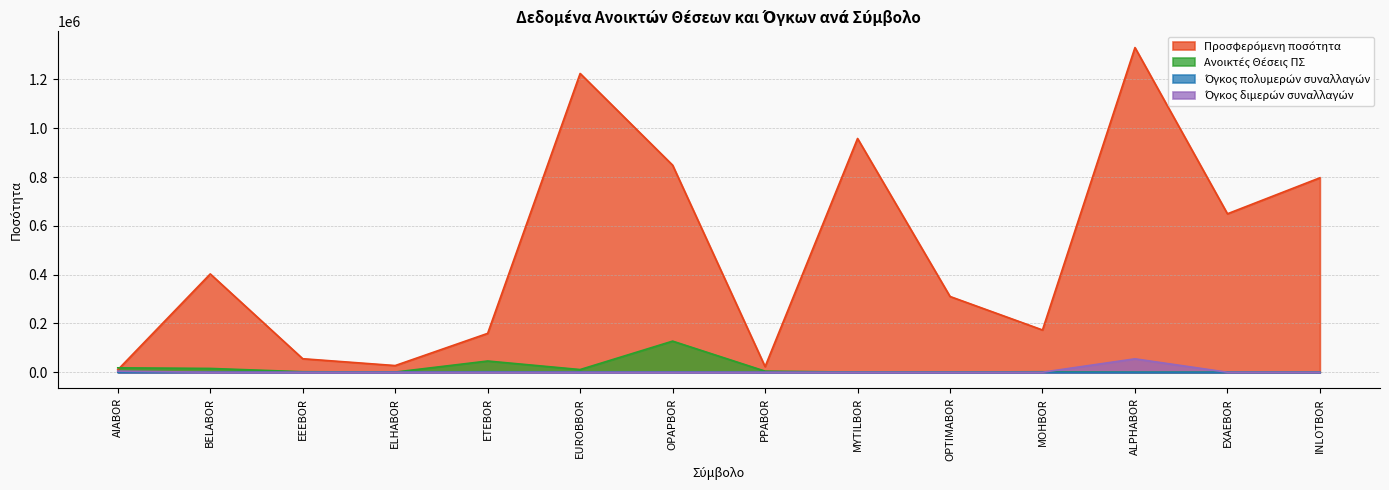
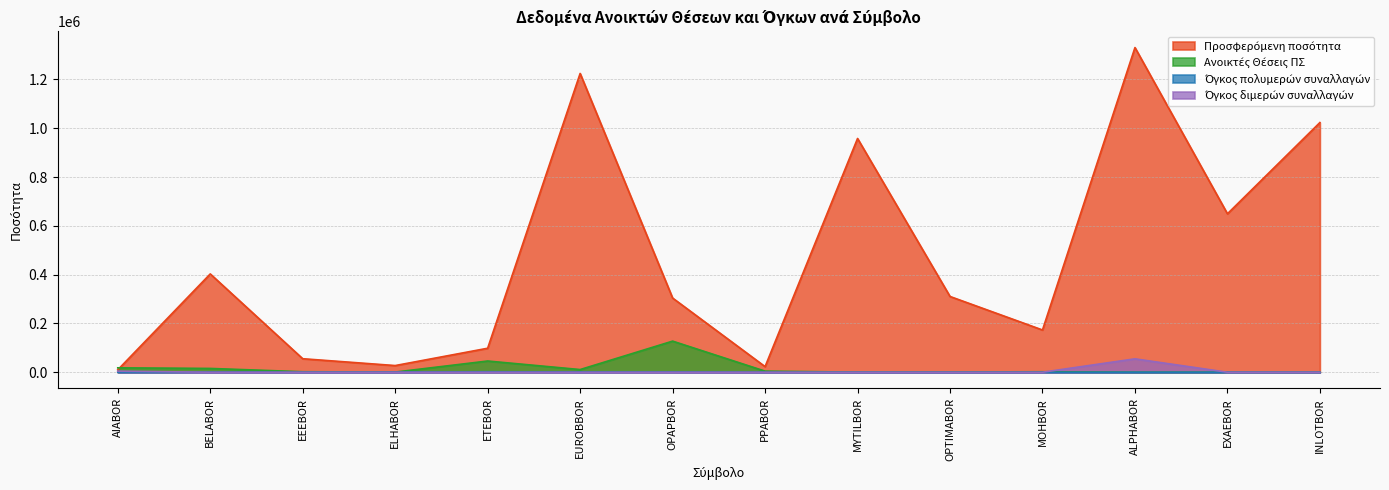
  {
    "Προσφερόμενη ποσότητα": {
      "BELABOR": 400000,
      "EEEBOR": 60000,
      "ELHABOR": 30000,
-     "ETEBOR": 160000,
+     "ETEBOR": 100000,
      "EUROBBOR": 1220000,
-     "OPAPBOR": 850000,
+     "OPAPBOR": 300000,
      "PPABOR": 20000,
      "MYTILBOR": 960000,
      "OPTIMABOR": 310000,
      "MOHBOR": 170000,
      "ALPHABOR": 1330000,
      "EXAEBOR": 650000,
-     "INLOTBOR": 800000
+     "INLOTBOR": 1020000
    },
    "Ανοικτές Θέσεις ΠΣ": {
      "BELABOR": 20000,
      "ETEBOR": 50000,
      "OPAPBOR": 130000
    },
    "Όγκος διμερών συναλλαγών": {
      "ALPHABOR": 50000
    }
  }
